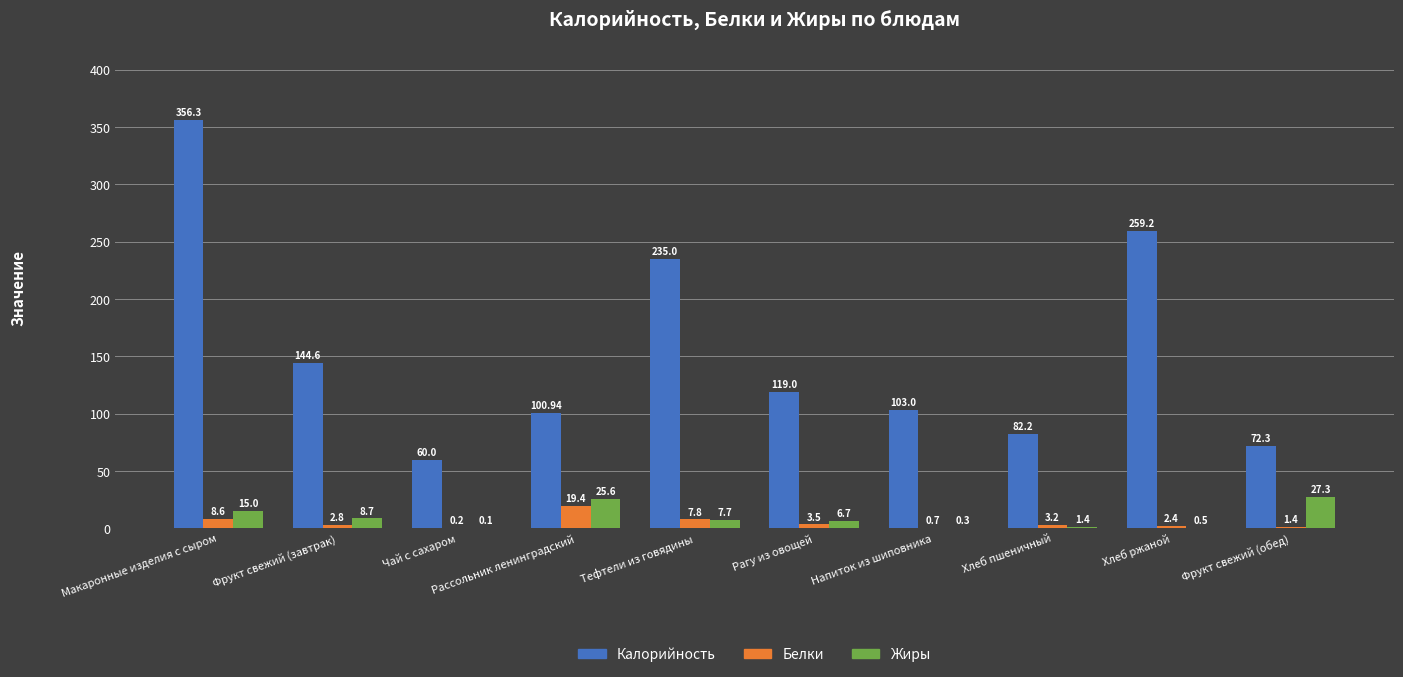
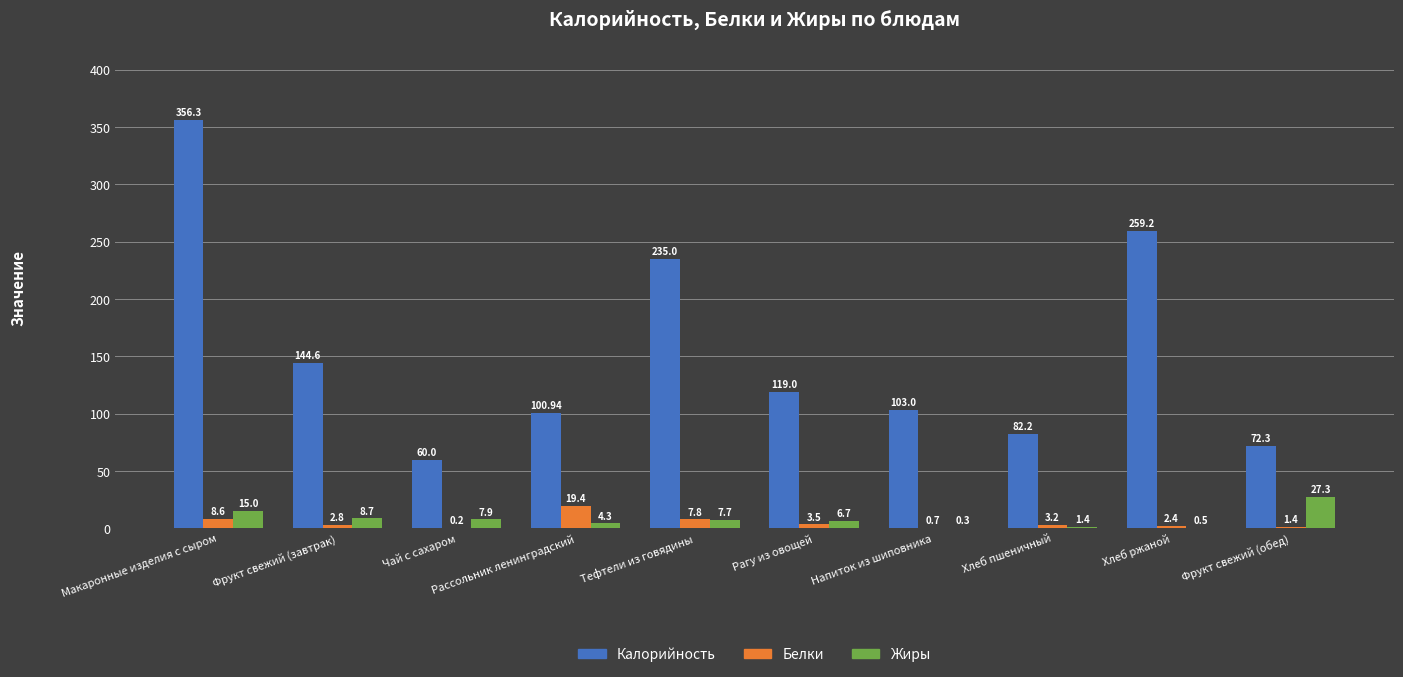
  {
    "Калорийность": {
      "Макаронные изделия с сыром": 356.3,
      "Фрукт свежий (завтрак)": 144.6,
      "Чай с сахаром": 60.0,
      "Рассольник ленинградский": 100.94,
      "Тефтели из говядины": 235.0,
      "Рагу из овощей": 119.0,
      "Напиток из шиповника": 103.0,
      "Хлеб пшеничный": 82.2,
      "Хлеб ржаной": 259.2,
      "Фрукт свежий (обед)": 72.3
    },
    "Белки": {
      "Макаронные изделия с сыром": 8.6,
      "Фрукт свежий (завтрак)": 2.8,
      "Чай с сахаром": 0.2,
      "Рассольник ленинградский": 19.4,
      "Тефтели из говядины": 7.8,
      "Рагу из овощей": 3.5,
      "Напиток из шиповника": 0.7,
      "Хлеб пшеничный": 3.2,
      "Хлеб ржаной": 2.4,
      "Фрукт свежий (обед)": 1.4
    },
    "Жиры": {
      "Макаронные изделия с сыром": 15.0,
      "Фрукт свежий (завтрак)": 8.7,
-     "Чай с сахаром": 0.1,
-     "Рассольник ленинградский": 25.6,
+     "Чай с сахаром": 7.9,
+     "Рассольник ленинградский": 4.3,
      "Тефтели из говядины": 7.7,
      "Рагу из овощей": 6.7,
      "Напиток из шиповника": 0.3,
      "Хлеб пшеничный": 1.4,
      "Хлеб ржаной": 0.5,
      "Фрукт свежий (обед)": 27.3
    }
  }
